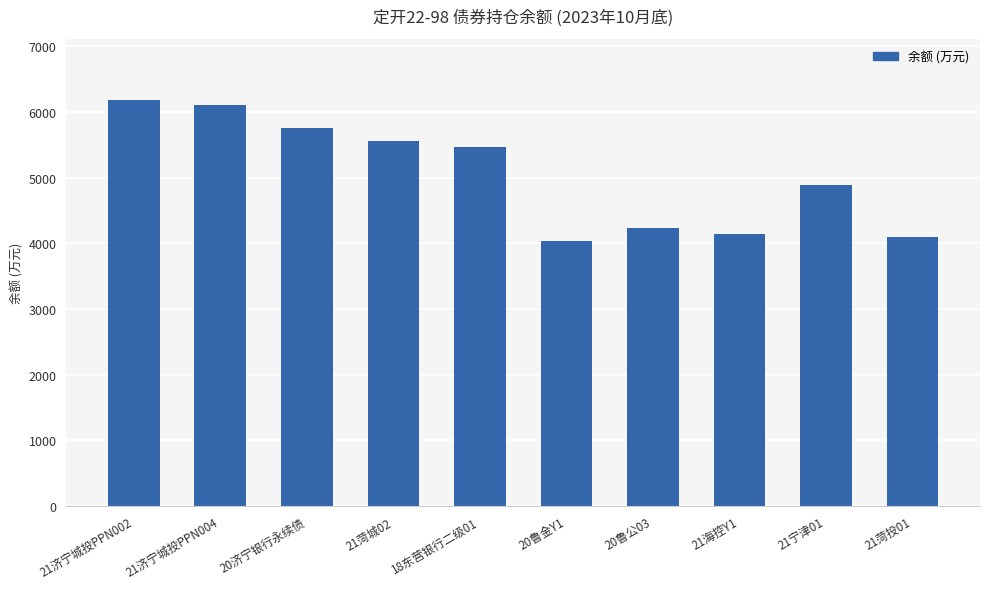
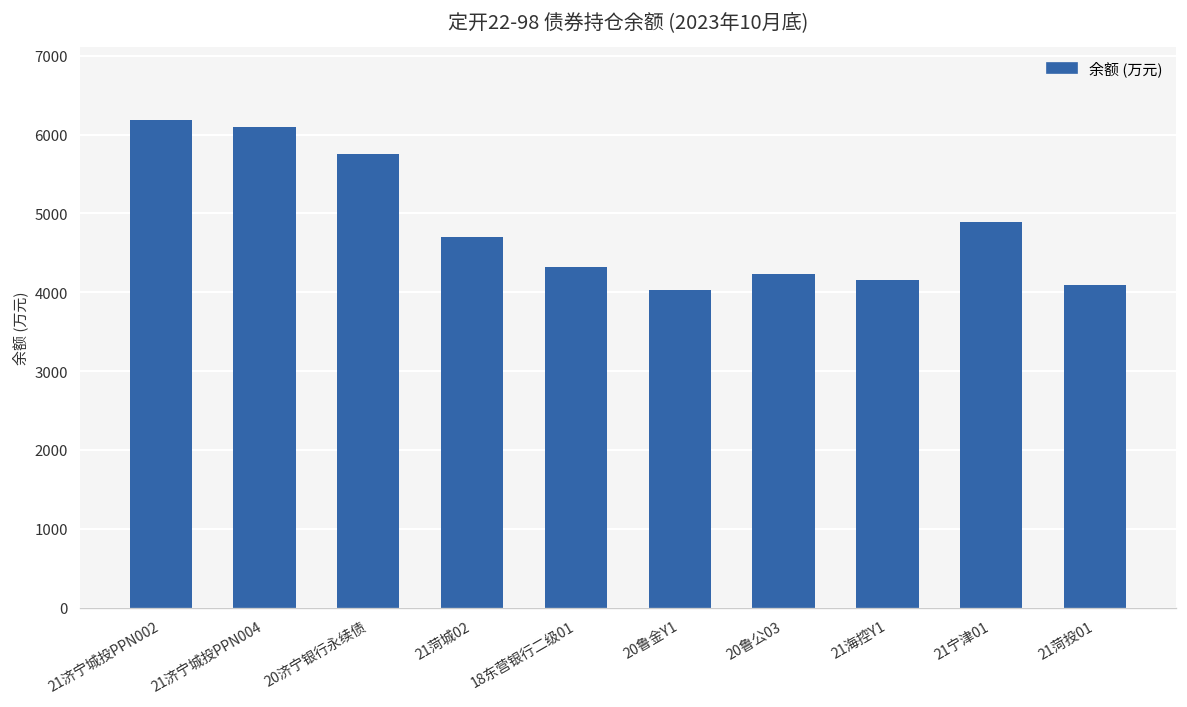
  {
    "21济宁城投PPN002": 6200,
    "21济宁城投PPN004": 6100,
    "20济宁银行永续债": 5800,
-   "21菏城02": 5600,
-   "18东营银行二级01": 5500,
+   "21菏城02": 4700,
+   "18东营银行二级01": 4300,
    "20鲁金Y1": 4000,
    "20鲁公03": 4200,
    "21海控Y1": 4200,
    "21宁津01": 4900,
    "21菏投01": 4100
  }
